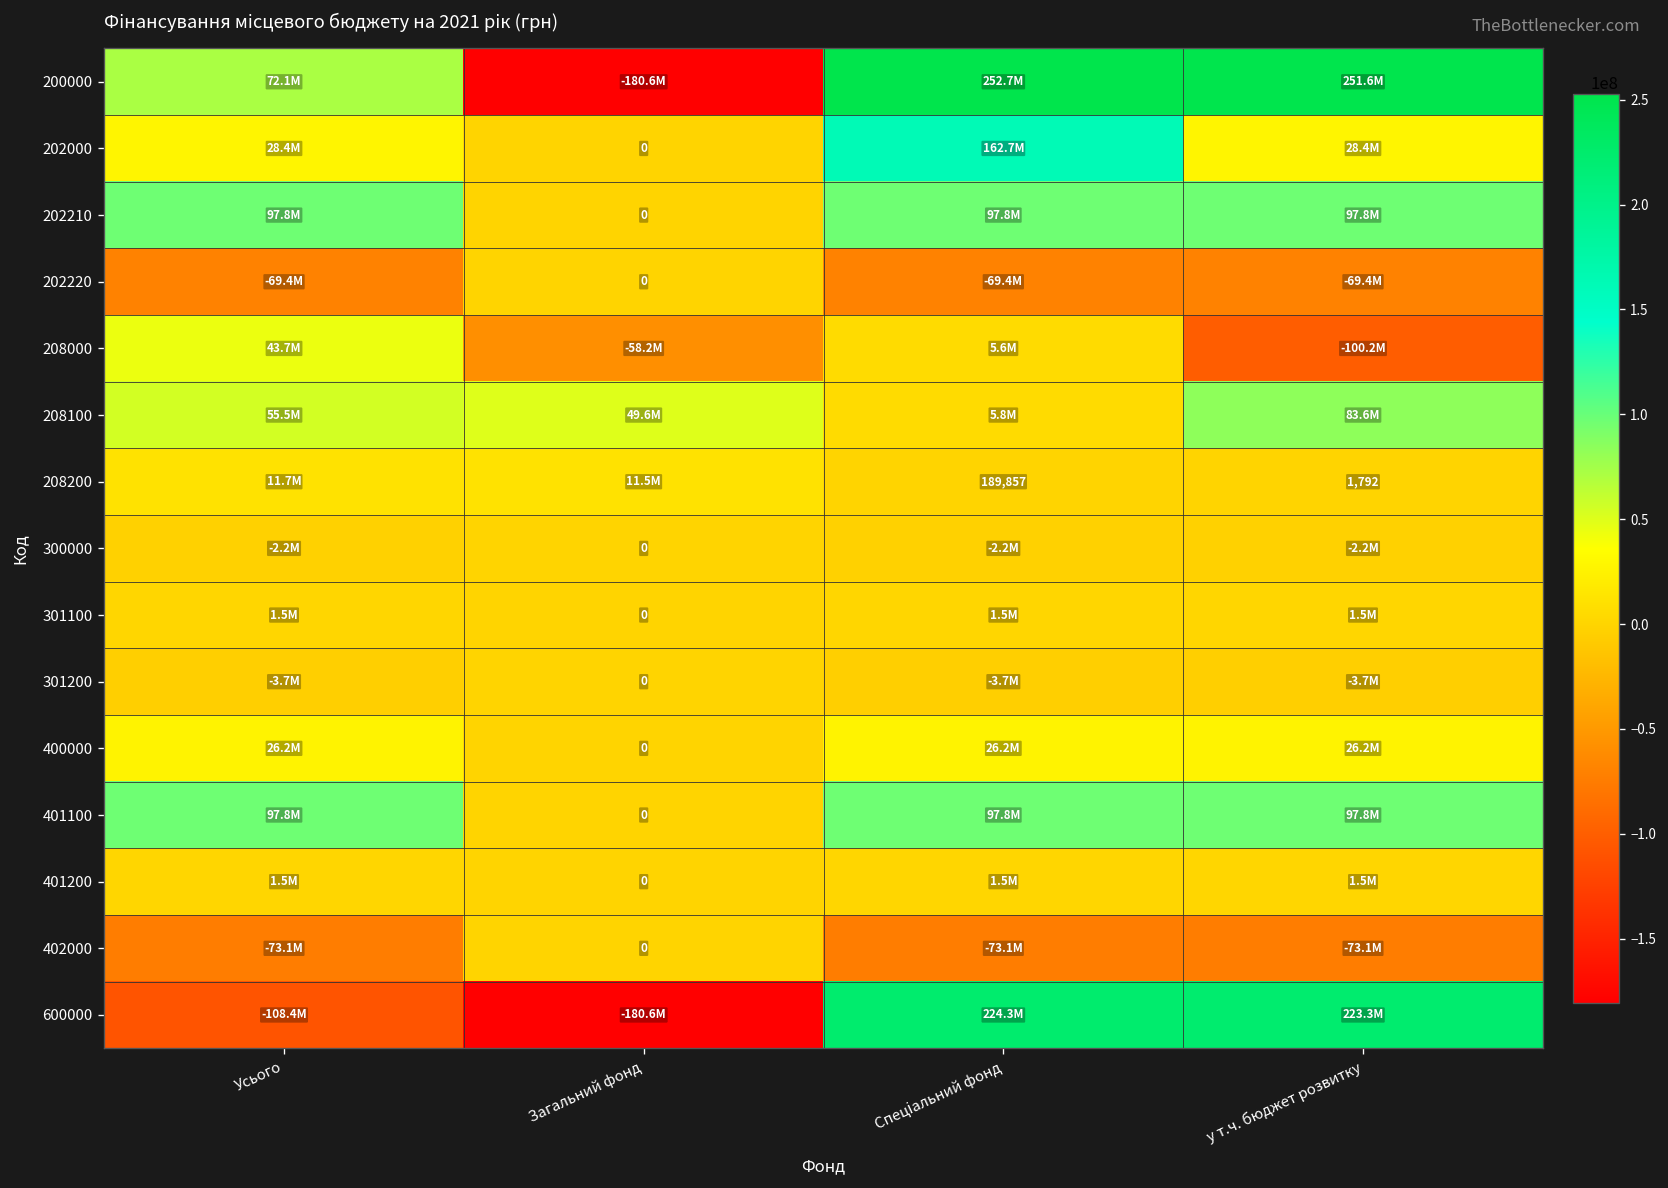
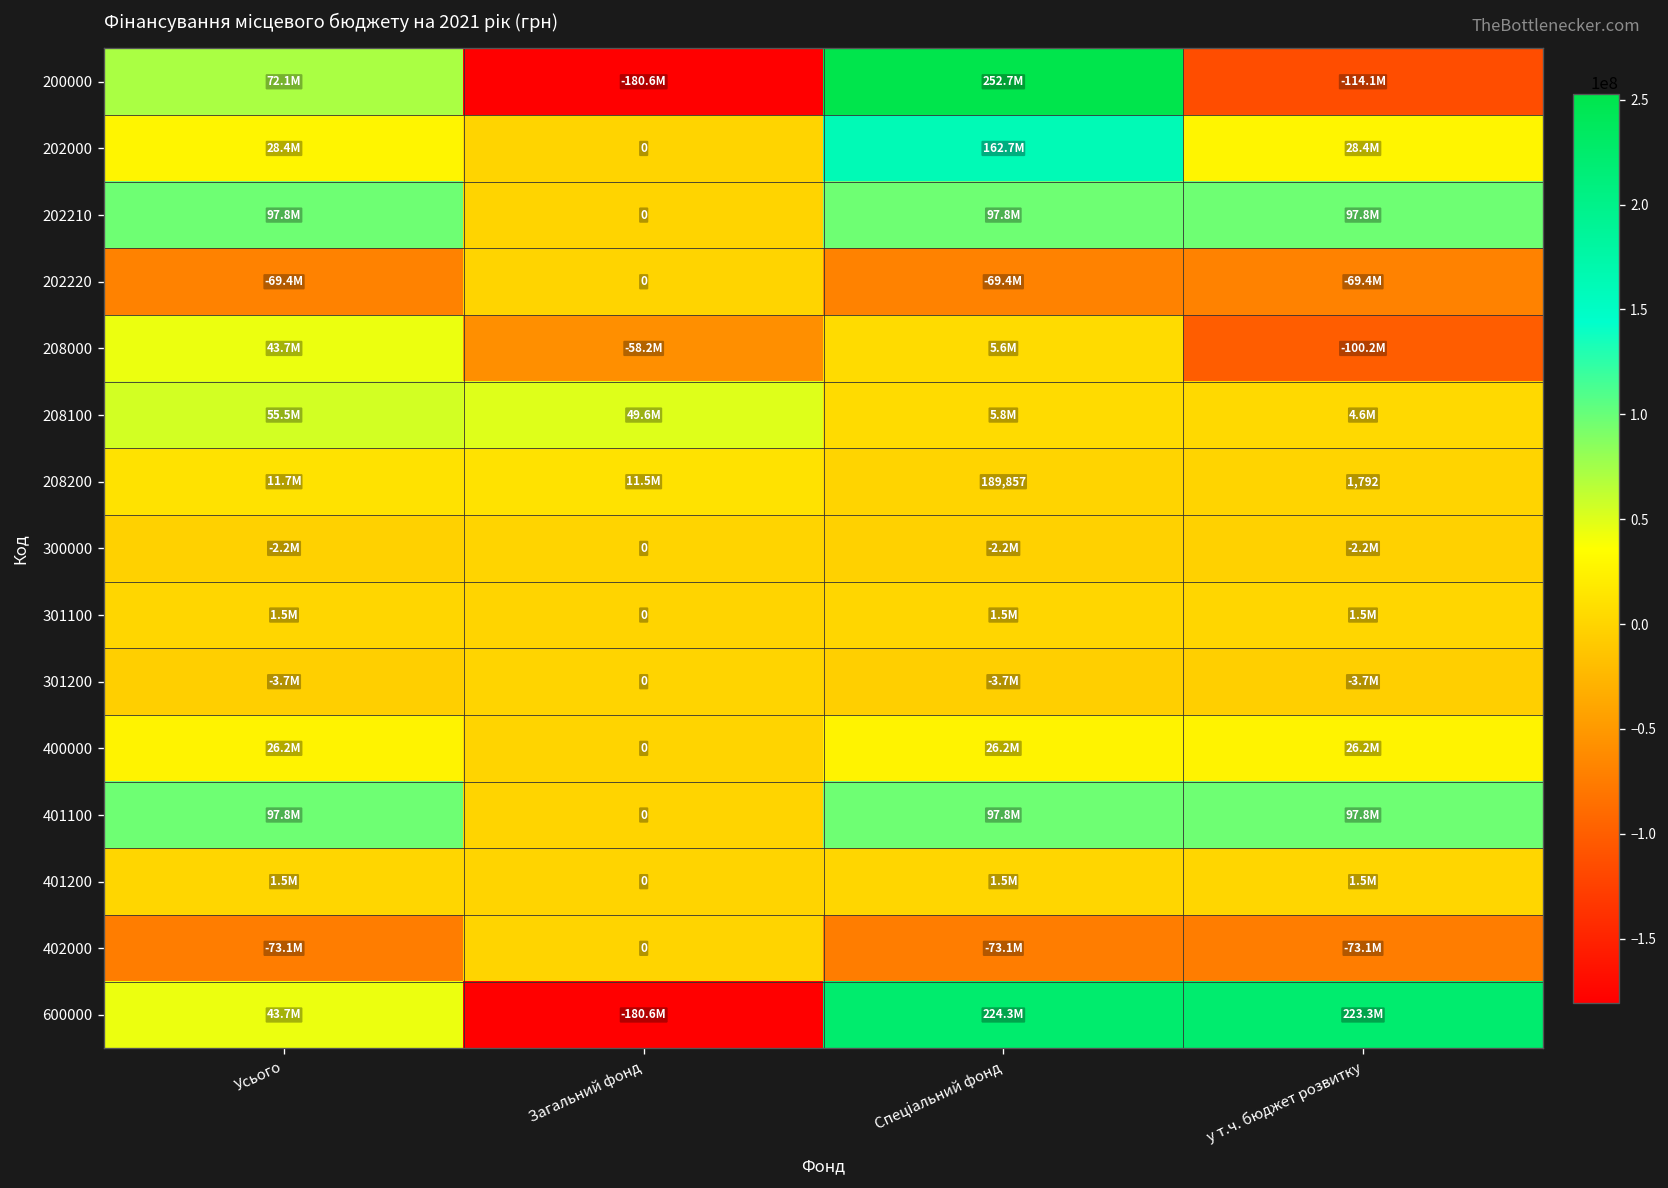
  {
    "200000": {
-     "у т.ч. бюджет розвитку": "251.6M"
+     "у т.ч. бюджет розвитку": "-114.1M"
    },
    "208100": {
-     "у т.ч. бюджет розвитку": "83.6M"
+     "у т.ч. бюджет розвитку": "4.6M"
    },
    "600000": {
-     "Усього": "-108.4M"
+     "Усього": "43.7M"
    }
  }
